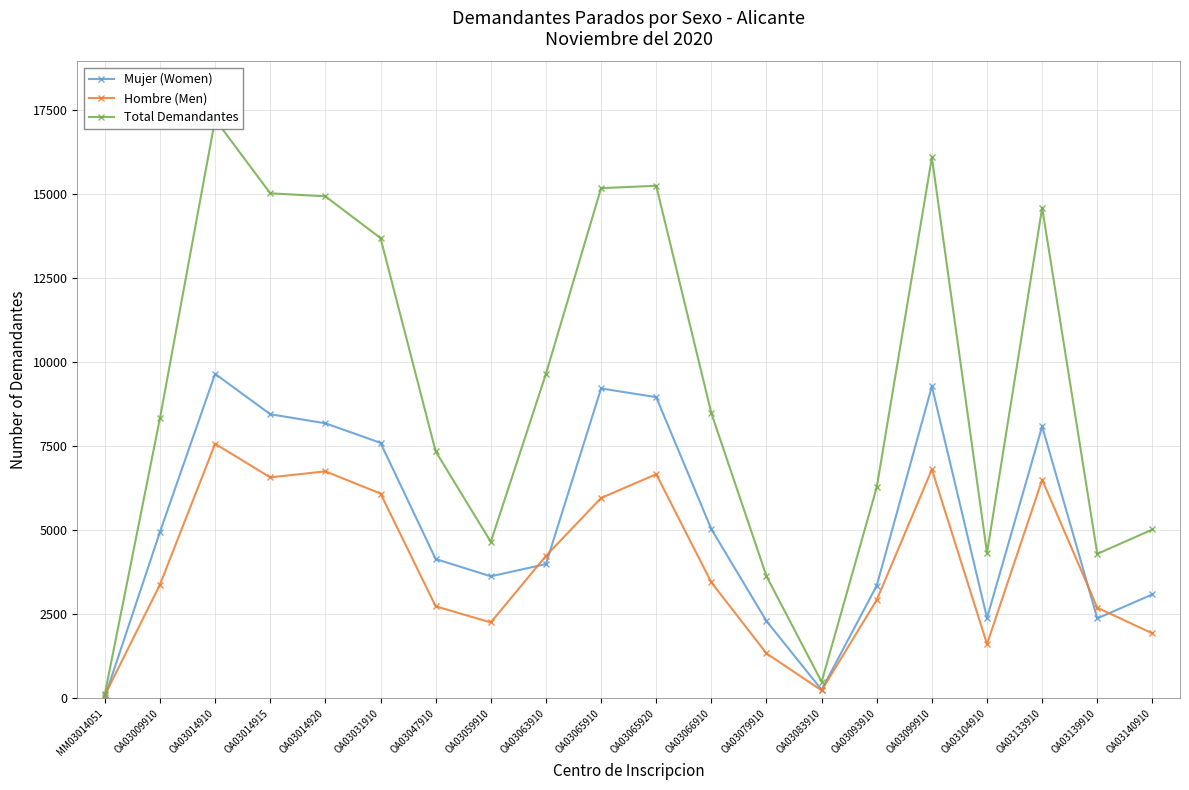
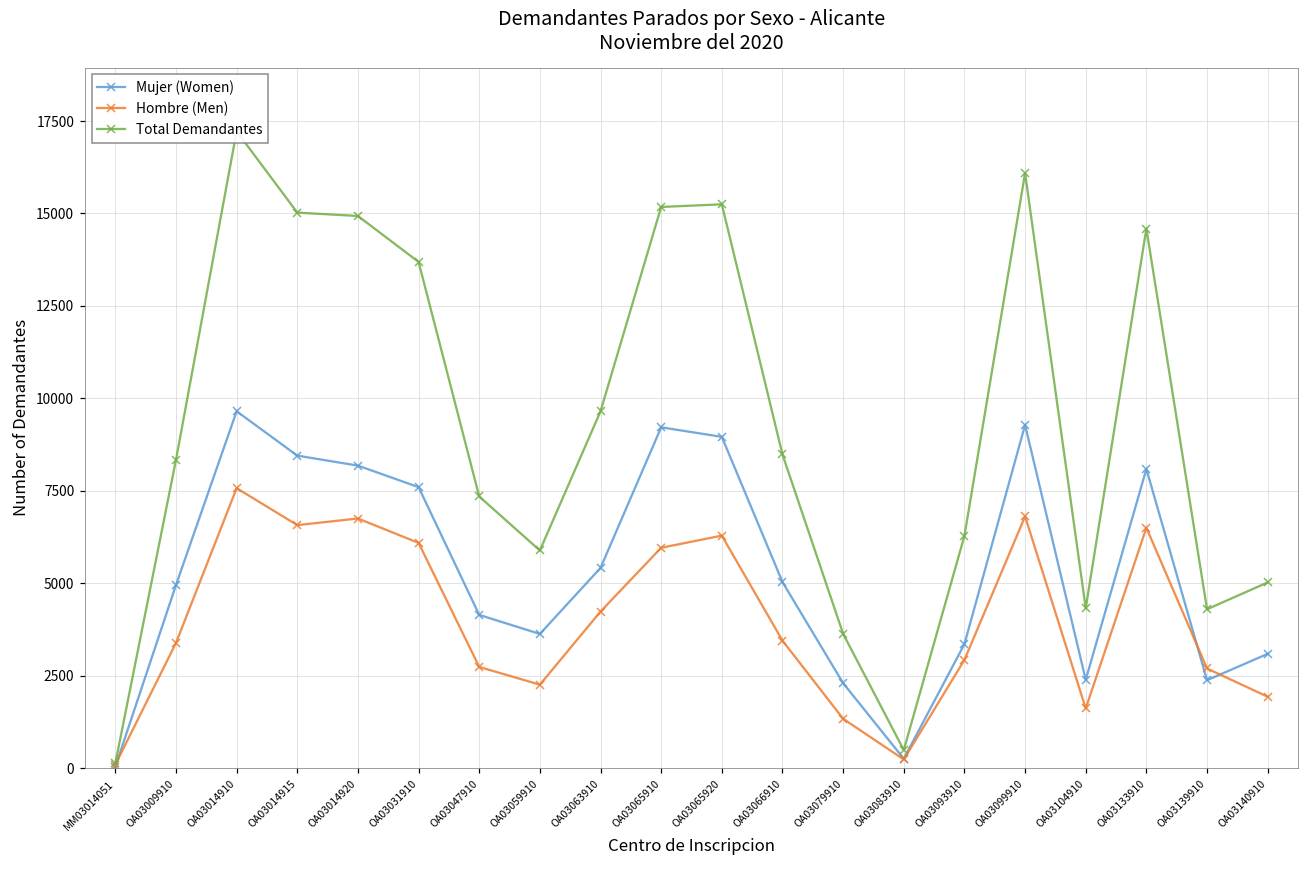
  {
    "Mujer (Women)": {
      "OA03009910": 5000,
      "OA03014910": 9700,
      "OA03014915": 8500,
      "OA03014920": 8200,
      "OA03031910": 7600,
      "OA03047910": 4100,
      "OA03059910": 3600,
-     "OA03063910": 4000,
+     "OA03063910": 5400,
      "OA03065910": 9200,
      "OA03065920": 9000,
      "OA03066910": 5000,
      "OA03079910": 2300,
      "OA03093910": 3400,
      "OA03099910": 9300,
      "OA03104910": 2400,
      "OA03133910": 8100,
      "OA03139910": 2400,
      "OA03140910": 3100
    },
    "Hombre (Men)": {
      "OA03009910": 3400,
      "OA03014910": 7600,
      "OA03014915": 6600,
      "OA03014920": 6800,
      "OA03031910": 6100,
      "OA03047910": 2700,
      "OA03059910": 2300,
      "OA03063910": 4200,
      "OA03065910": 6000,
-     "OA03065920": 6700,
+     "OA03065920": 6300,
      "OA03066910": 3400,
      "OA03079910": 1300,
      "OA03093910": 2900,
      "OA03099910": 6800,
      "OA03104910": 1600,
      "OA03133910": 6500,
      "OA03139910": 2700,
      "OA03140910": 1900
    },
    "Total Demandantes": {
      "OA03009910": 8300,
      "OA03014915": 15000,
      "OA03014920": 14900,
      "OA03031910": 13700,
      "OA03047910": 7300,
-     "OA03059910": 4700,
+     "OA03059910": 5900,
      "OA03063910": 9700,
      "OA03065910": 15200,
      "OA03065920": 15200,
      "OA03066910": 8500,
      "OA03079910": 3600,
      "OA03083910": 500,
      "OA03093910": 6300,
      "OA03099910": 16100,
      "OA03104910": 4300,
      "OA03133910": 14600,
      "OA03139910": 4300,
      "OA03140910": 5000
    }
  }
